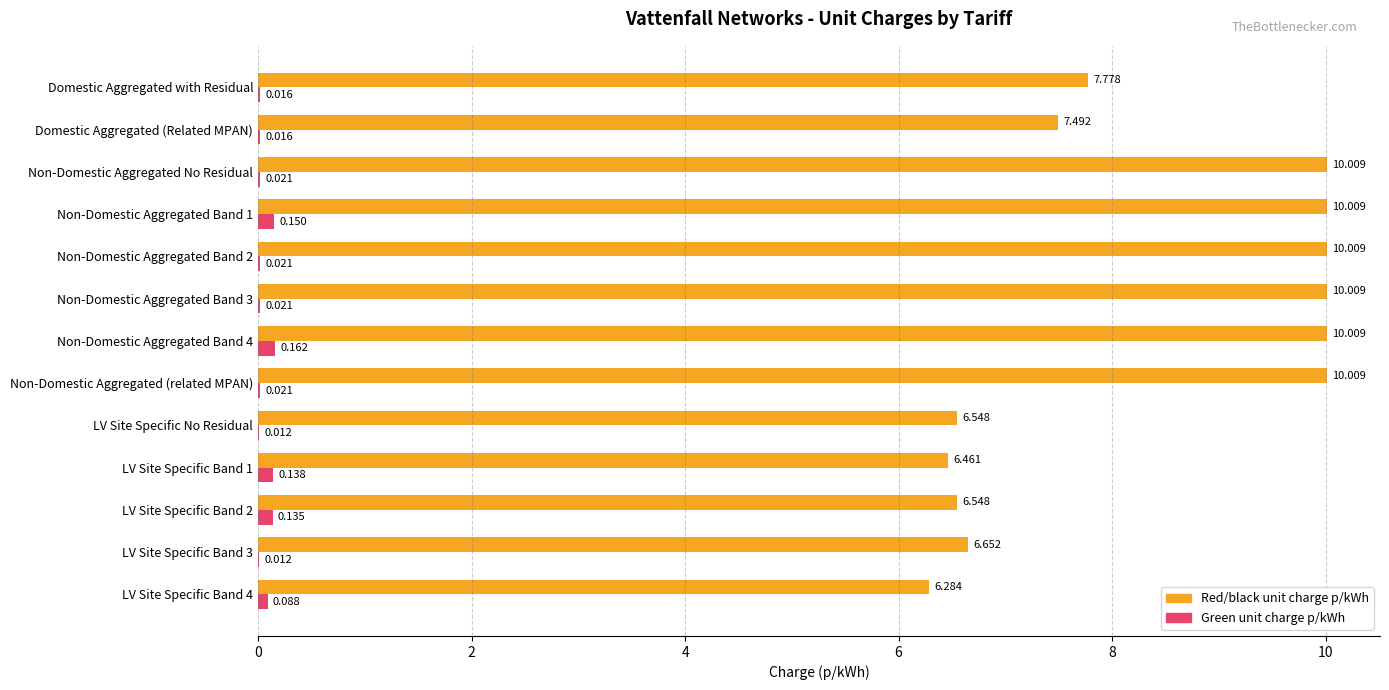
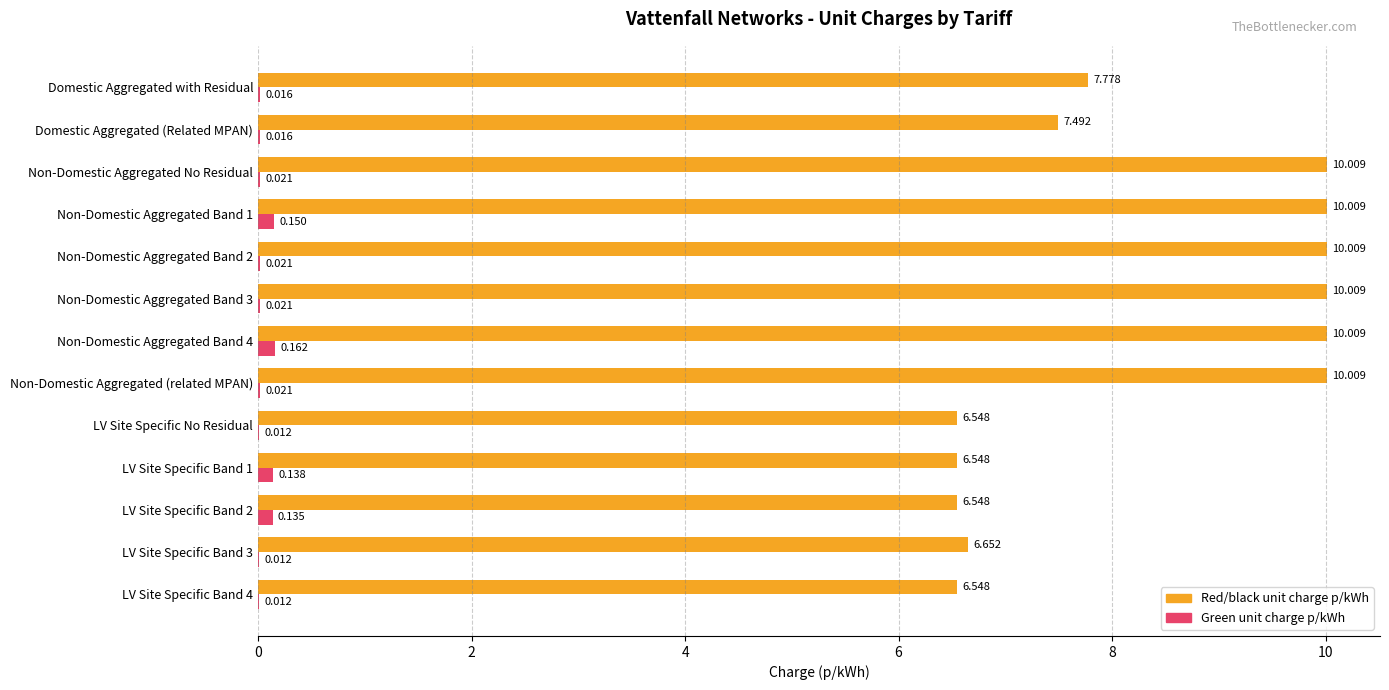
  {
    "Red/black unit charge p/kWh": {
      "Domestic Aggregated with Residual": 7.778,
      "Domestic Aggregated (Related MPAN)": 7.492,
      "Non-Domestic Aggregated No Residual": 10.009,
      "Non-Domestic Aggregated Band 1": 10.009,
      "Non-Domestic Aggregated Band 2": 10.009,
      "Non-Domestic Aggregated Band 3": 10.009,
      "Non-Domestic Aggregated Band 4": 10.009,
      "Non-Domestic Aggregated (related MPAN)": 10.009,
      "LV Site Specific No Residual": 6.548,
-     "LV Site Specific Band 1": 6.461,
+     "LV Site Specific Band 1": 6.548,
      "LV Site Specific Band 2": 6.548,
      "LV Site Specific Band 3": 6.652,
-     "LV Site Specific Band 4": 6.284
+     "LV Site Specific Band 4": 6.548
    },
    "Green unit charge p/kWh": {
      "Domestic Aggregated with Residual": 0.016,
      "Domestic Aggregated (Related MPAN)": 0.016,
      "Non-Domestic Aggregated No Residual": 0.021,
      "Non-Domestic Aggregated Band 1": 0.150,
      "Non-Domestic Aggregated Band 2": 0.021,
      "Non-Domestic Aggregated Band 3": 0.021,
      "Non-Domestic Aggregated Band 4": 0.162,
      "Non-Domestic Aggregated (related MPAN)": 0.021,
      "LV Site Specific No Residual": 0.012,
      "LV Site Specific Band 1": 0.138,
      "LV Site Specific Band 2": 0.135,
      "LV Site Specific Band 3": 0.012,
-     "LV Site Specific Band 4": 0.088
+     "LV Site Specific Band 4": 0.012
    }
  }
